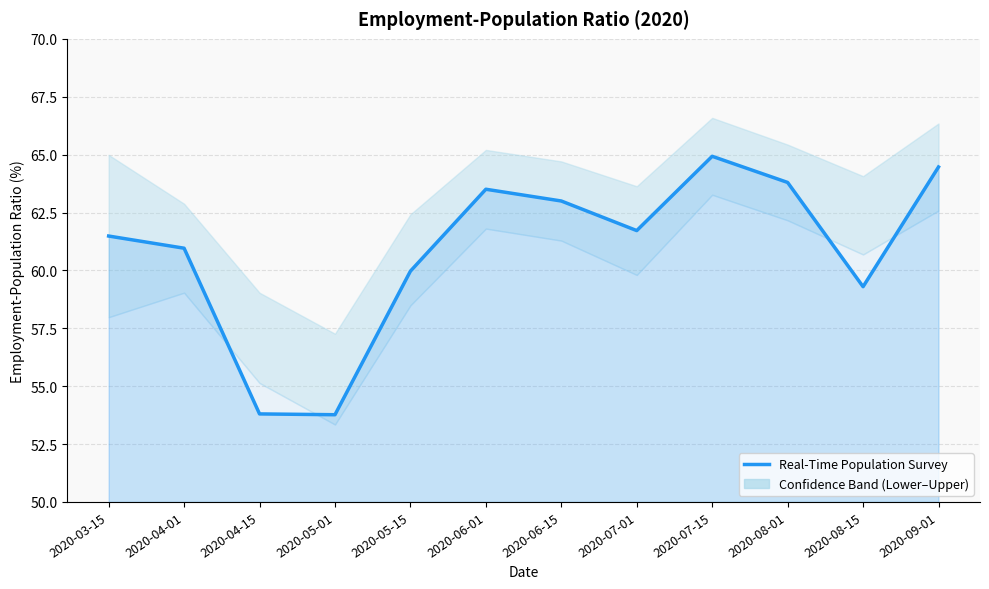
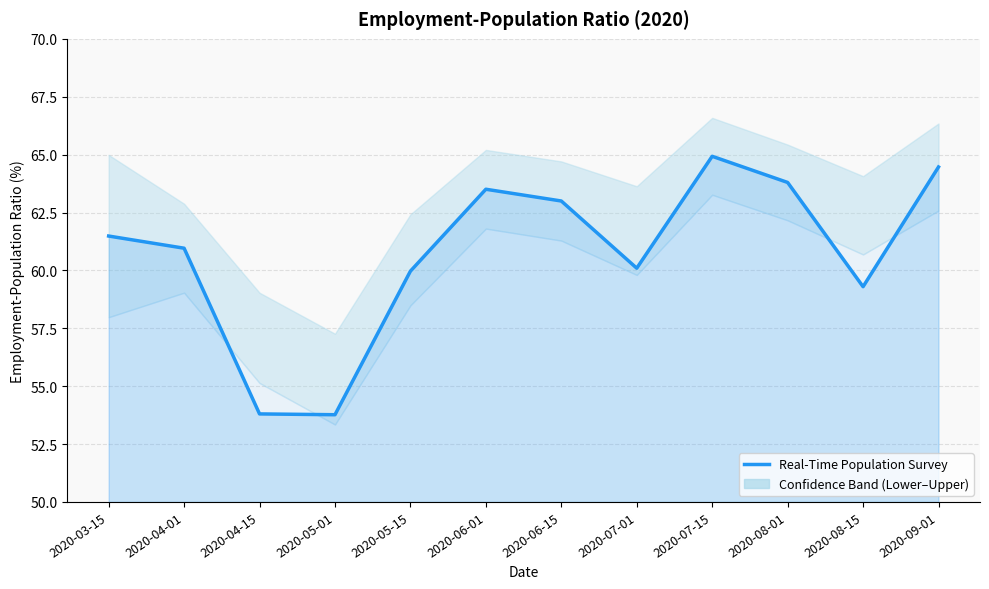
  {
    "Real-Time Population Survey": {
      "2020-03-15": 61.5,
      "2020-04-01": 61.0,
      "2020-04-15": 53.8,
      "2020-05-01": 53.8,
      "2020-05-15": 60.0,
      "2020-06-01": 63.5,
      "2020-06-15": 63.0,
-     "2020-07-01": 61.7,
+     "2020-07-01": 60.1,
      "2020-07-15": 64.9,
      "2020-08-01": 63.8,
      "2020-08-15": 59.3,
      "2020-09-01": 64.5
    }
  }
